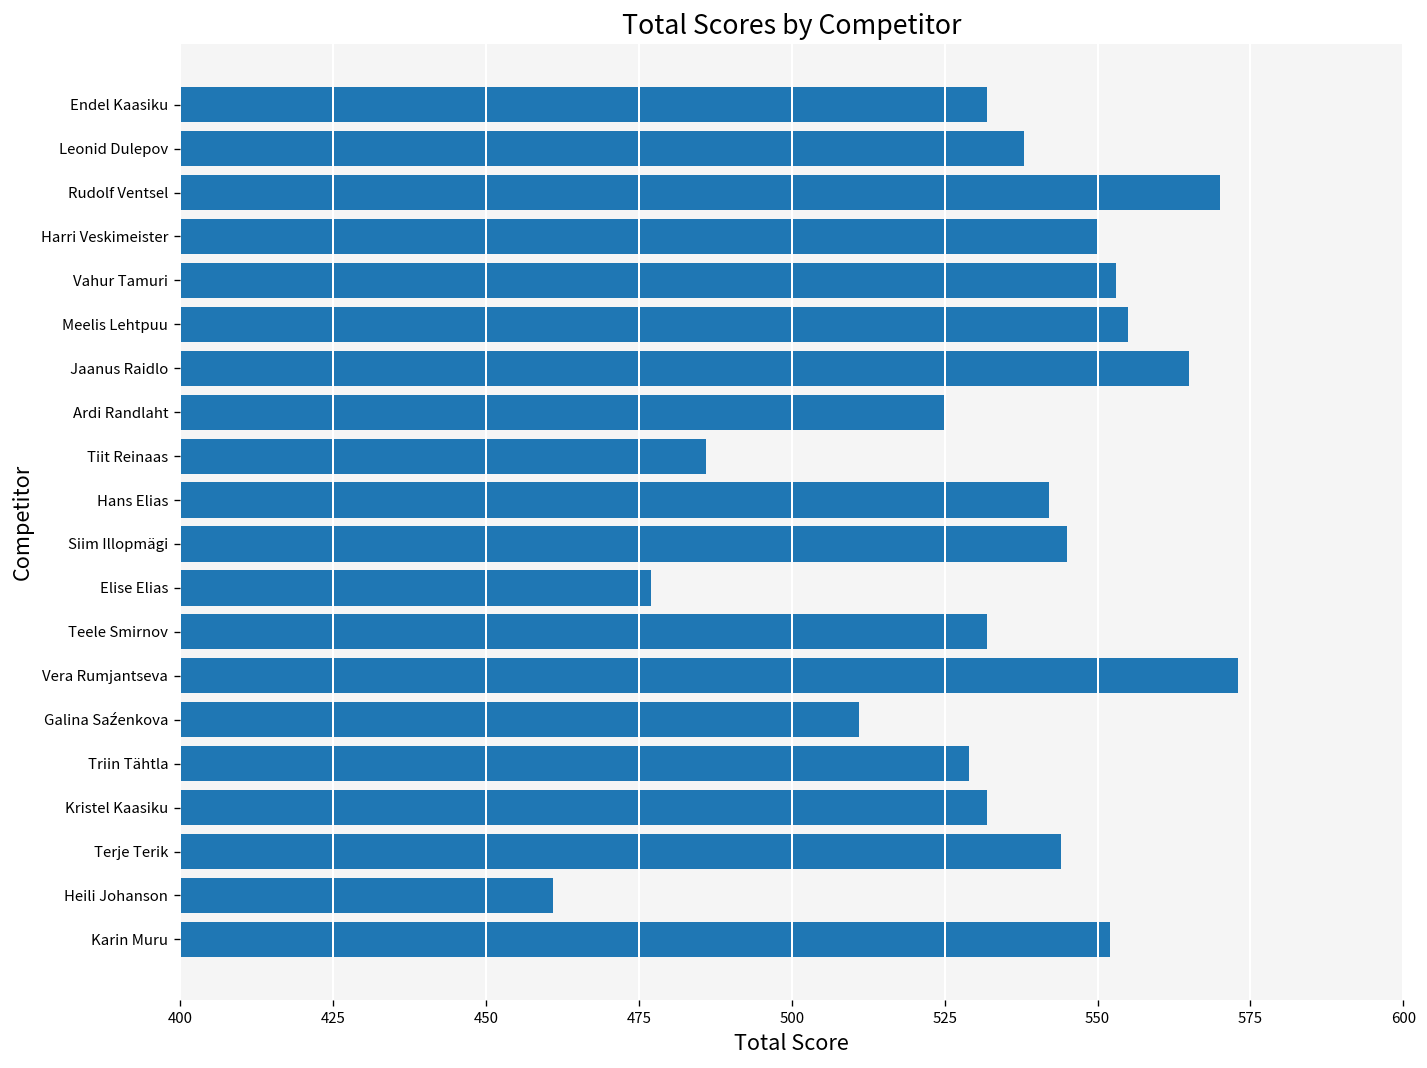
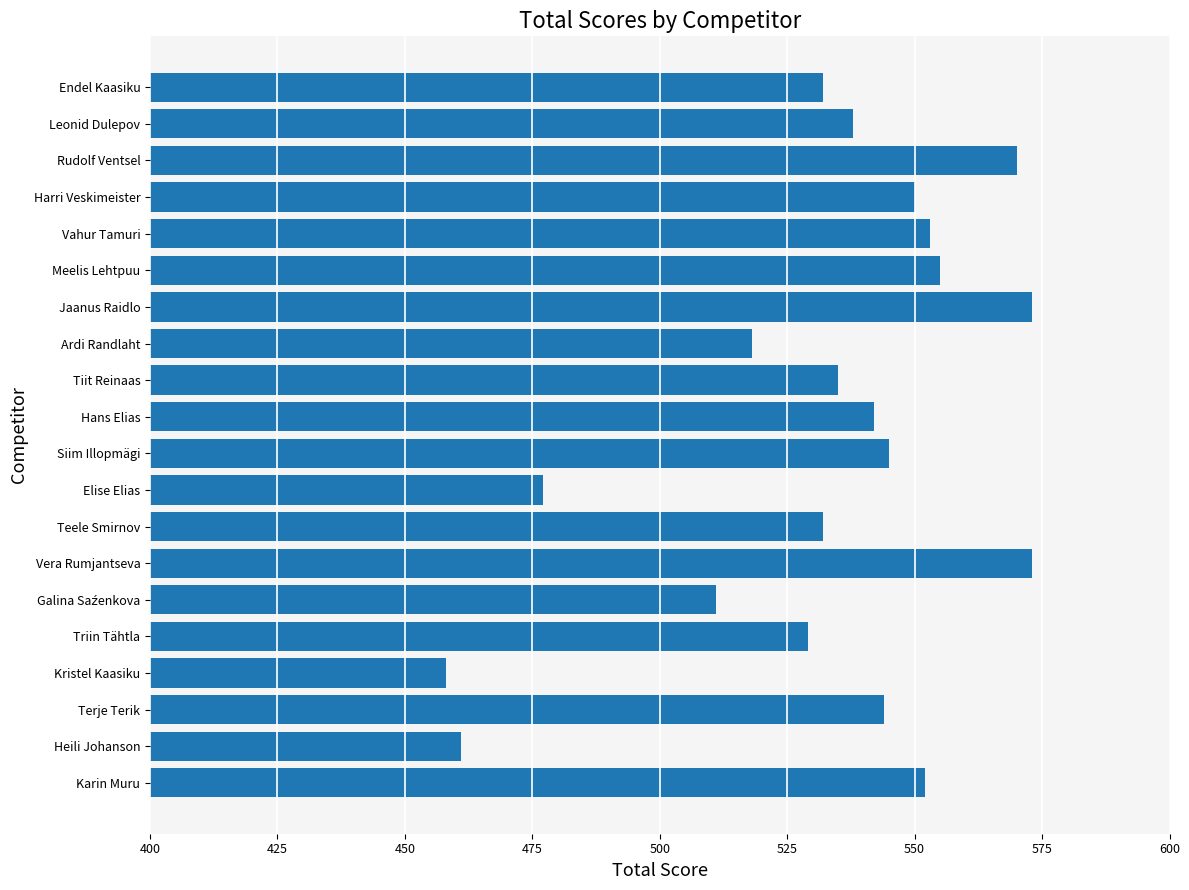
  {
    "Endel Kaasiku": 532,
    "Leonid Dulepov": 538,
    "Rudolf Ventsel": 570,
    "Harri Veskimeister": 550,
    "Vahur Tamuri": 553,
    "Meelis Lehtpuu": 555,
-   "Jaanus Raidlo": 565,
-   "Ardi Randlaht": 525,
-   "Tiit Reinaas": 486,
+   "Jaanus Raidlo": 573,
+   "Ardi Randlaht": 518,
+   "Tiit Reinaas": 535,
    "Hans Elias": 542,
    "Siim Illopmägi": 545,
    "Elise Elias": 477,
    "Teele Smirnov": 532,
    "Vera Rumjantseva": 573,
    "Galina Saźenkova": 511,
    "Triin Tähtla": 529,
-   "Kristel Kaasiku": 532,
+   "Kristel Kaasiku": 458,
    "Terje Terik": 544,
    "Heili Johanson": 461,
    "Karin Muru": 552
  }
